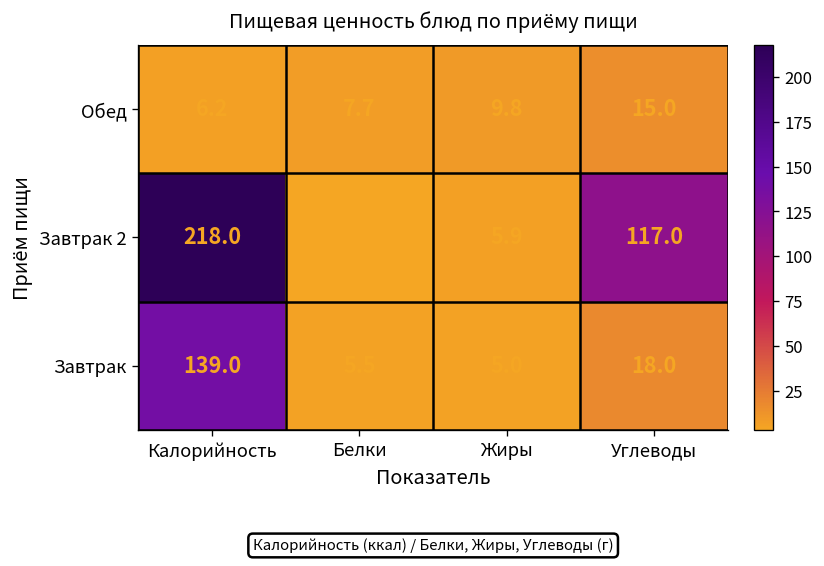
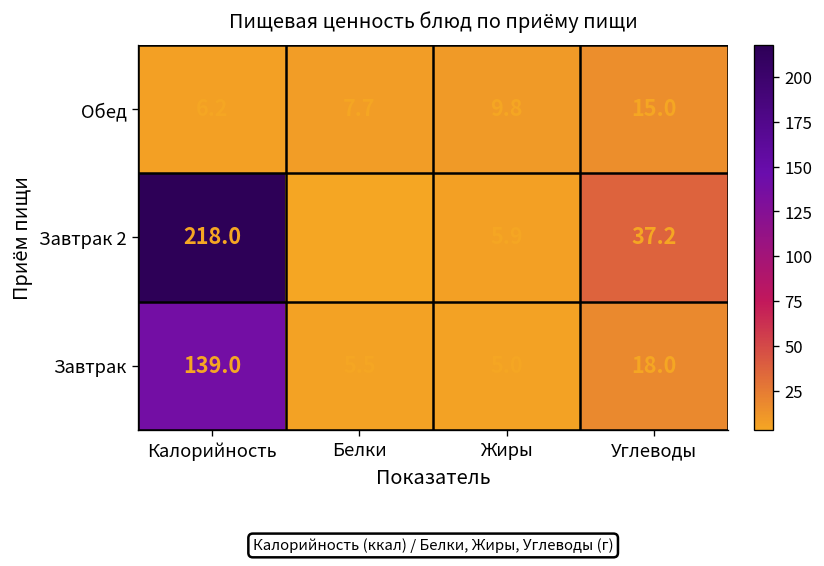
  {
    "Завтрак 2": {
      "Калорийность": 218.0,
-     "Углеводы": 117.0
+     "Углеводы": 37.2
    },
    "Завтрак": {
      "Калорийность": 139.0
    }
  }
